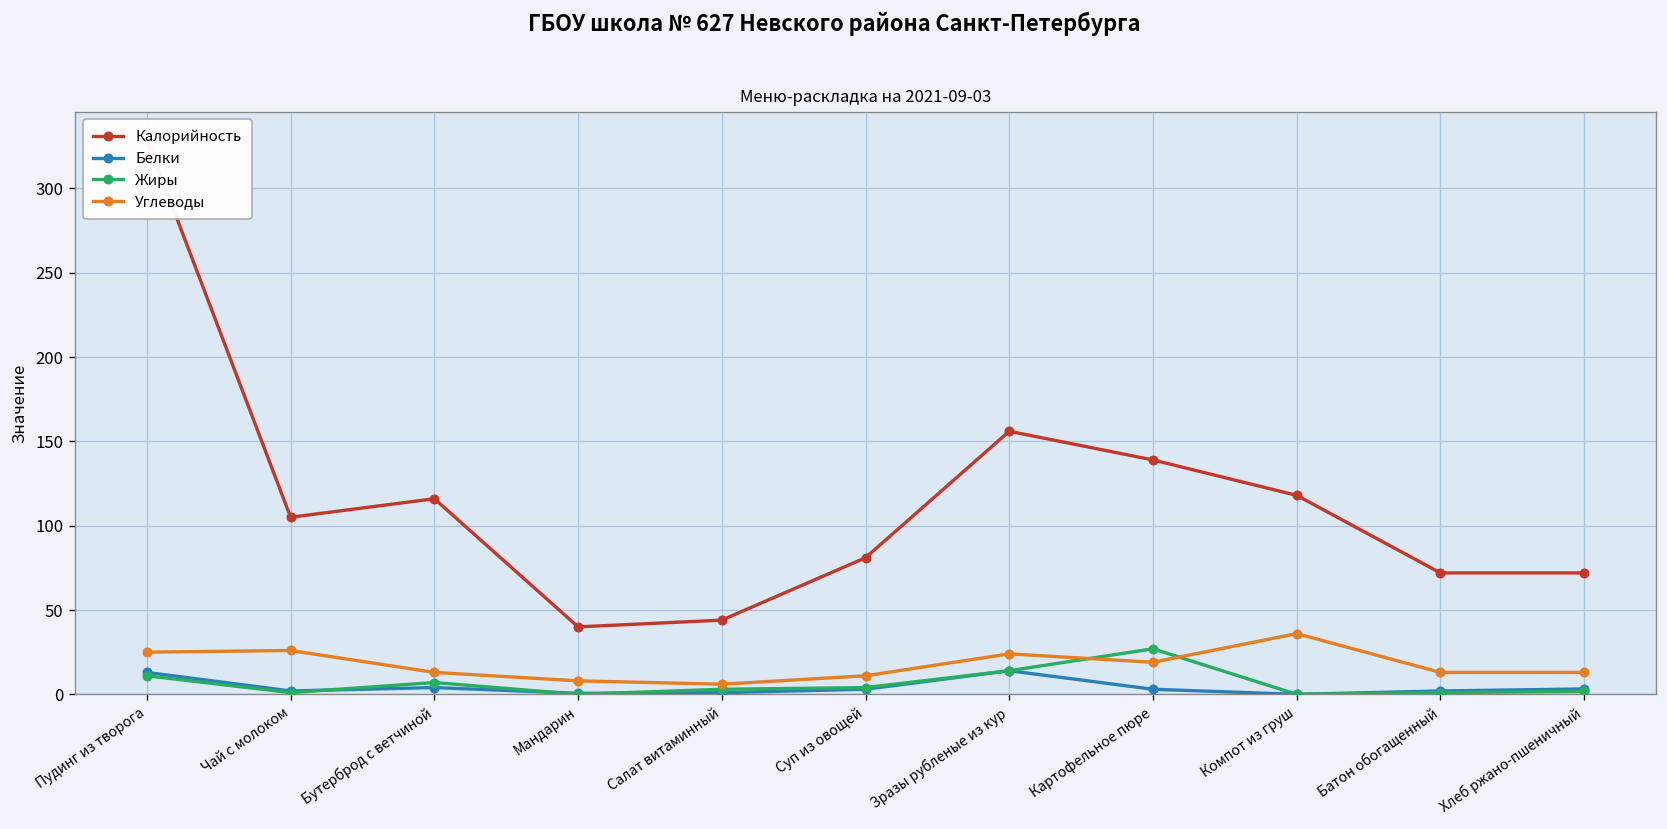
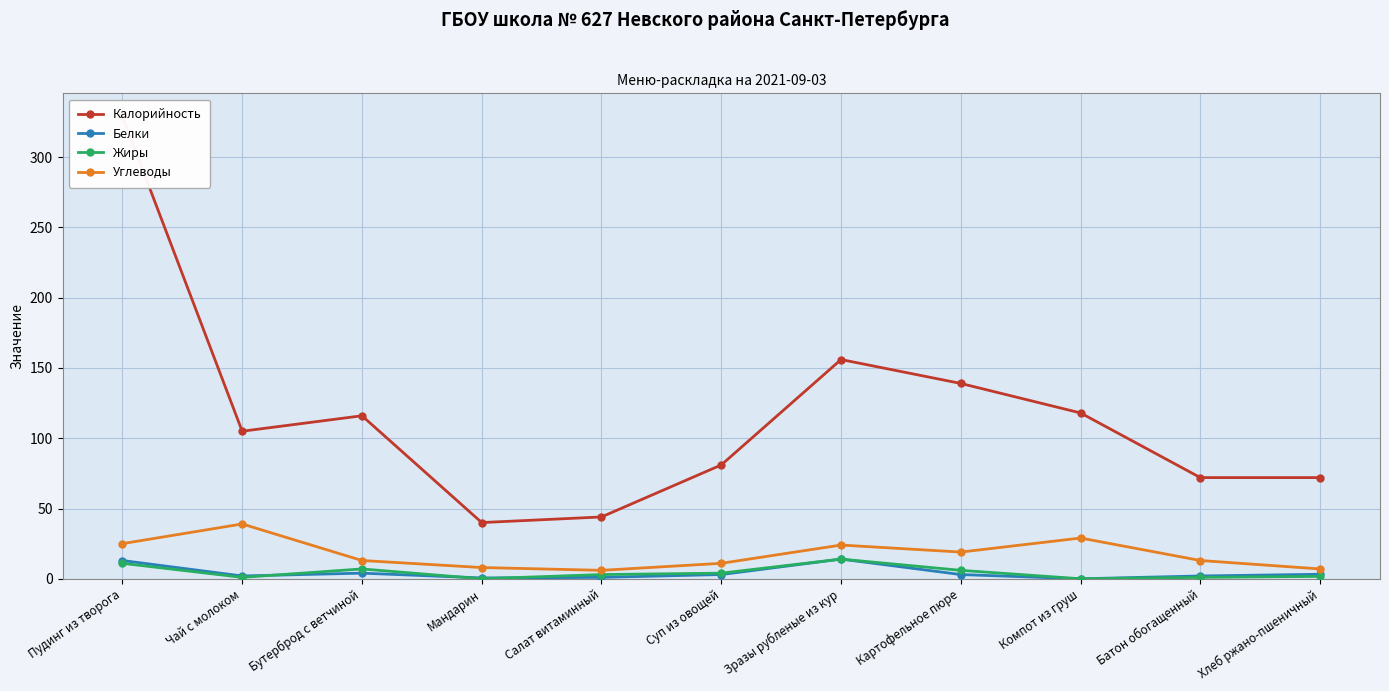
  {
    "Калорийность": {
      "Чай с молоком": 105,
      "Бутерброд с ветчиной": 116,
      "Мандарин": 40,
      "Салат витаминный": 44,
      "Суп из овощей": 81,
      "Зразы рубленые из кур": 156,
      "Картофельное пюре": 139,
      "Компот из груш": 118,
      "Батон обогащенный": 72,
      "Хлеб ржано-пшеничный": 72
    },
    "Белки": {
      "Пудинг из творога": 13,
      "Бутерброд с ветчиной": 4,
      "Салат витаминный": 1,
      "Картофельное пюре": 3
    },
    "Жиры": {
      "Пудинг из творога": 11,
      "Бутерброд с ветчиной": 7,
      "Салат витаминный": 3,
-     "Картофельное пюре": 27
+     "Картофельное пюре": 6
    },
    "Углеводы": {
      "Пудинг из творога": 25,
-     "Чай с молоком": 26,
+     "Чай с молоком": 39,
      "Бутерброд с ветчиной": 13,
      "Мандарин": 8,
      "Салат витаминный": 6,
      "Суп из овощей": 11,
      "Зразы рубленые из кур": 24,
      "Картофельное пюре": 19,
-     "Компот из груш": 36,
+     "Компот из груш": 29,
      "Батон обогащенный": 13,
-     "Хлеб ржано-пшеничный": 13
+     "Хлеб ржано-пшеничный": 7
    }
  }
